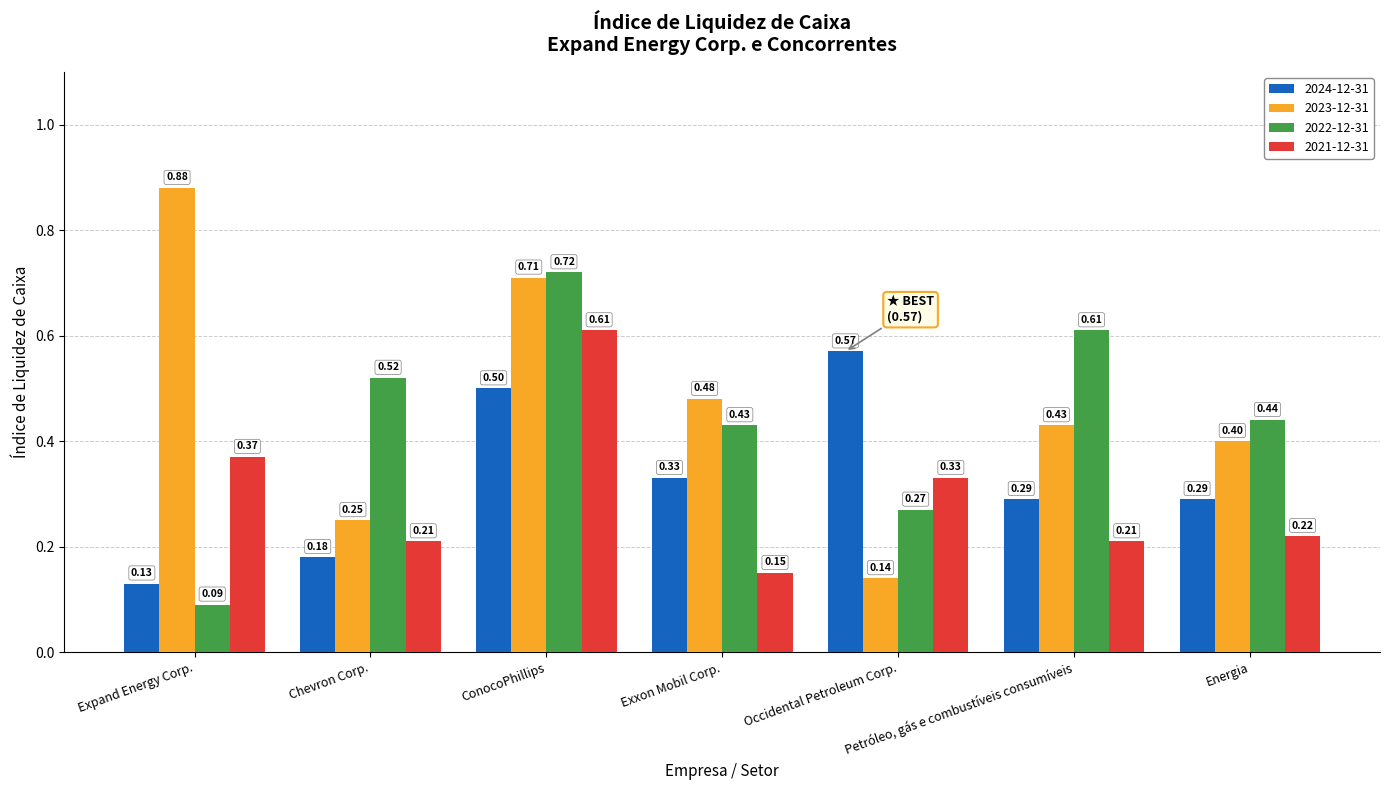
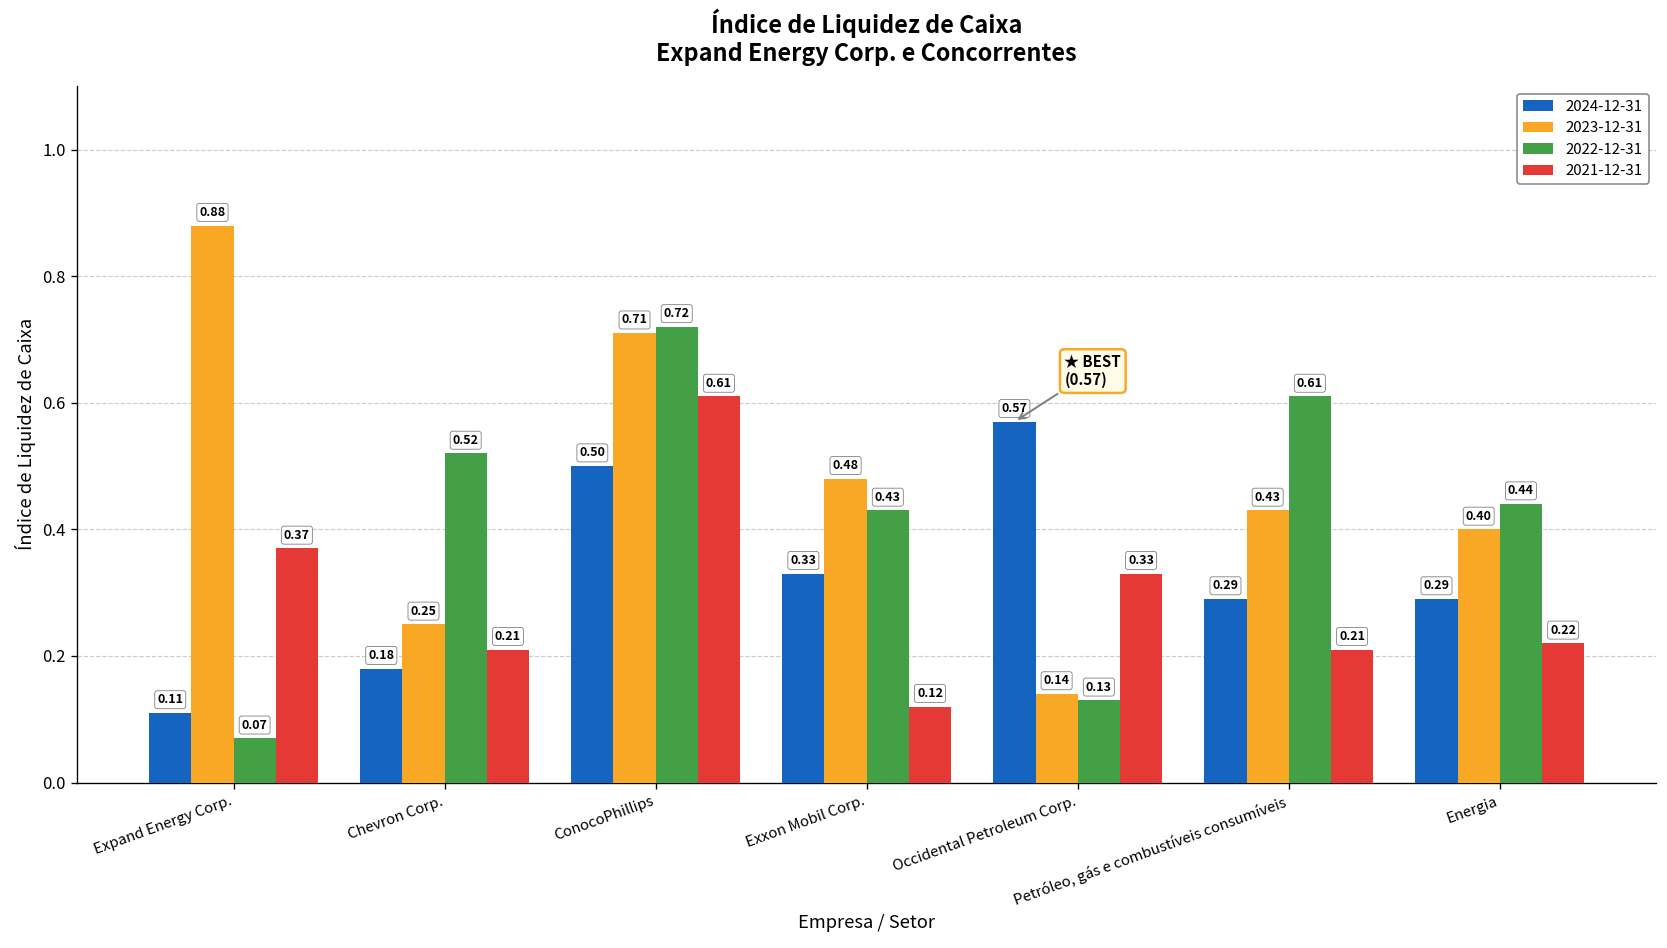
  {
    "2024-12-31": {
-     "Expand Energy Corp.": 0.13
+     "Expand Energy Corp.": 0.11
    },
    "2022-12-31": {
-     "Expand Energy Corp.": 0.09,
-     "Occidental Petroleum Corp.": 0.27
+     "Expand Energy Corp.": 0.07,
+     "Occidental Petroleum Corp.": 0.13
    },
    "2021-12-31": {
-     "Exxon Mobil Corp.": 0.15
+     "Exxon Mobil Corp.": 0.12
    }
  }
